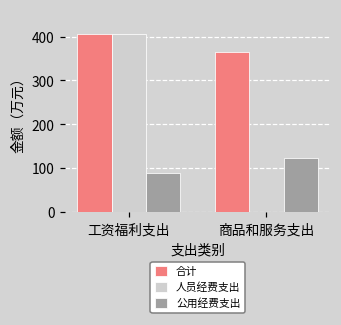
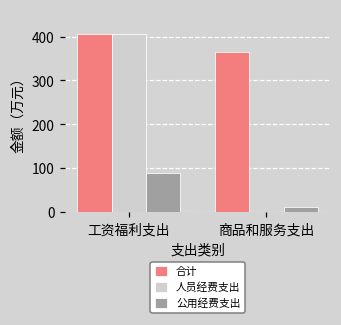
  {
    "合计": {
      "工资福利支出": 410,
      "商品和服务支出": 370
    },
    "人员经费支出": {
      "工资福利支出": 410,
      "商品和服务支出": 0
    },
    "公用经费支出": {
      "工资福利支出": 90,
-     "商品和服务支出": 120
+     "商品和服务支出": 10
    }
  }
